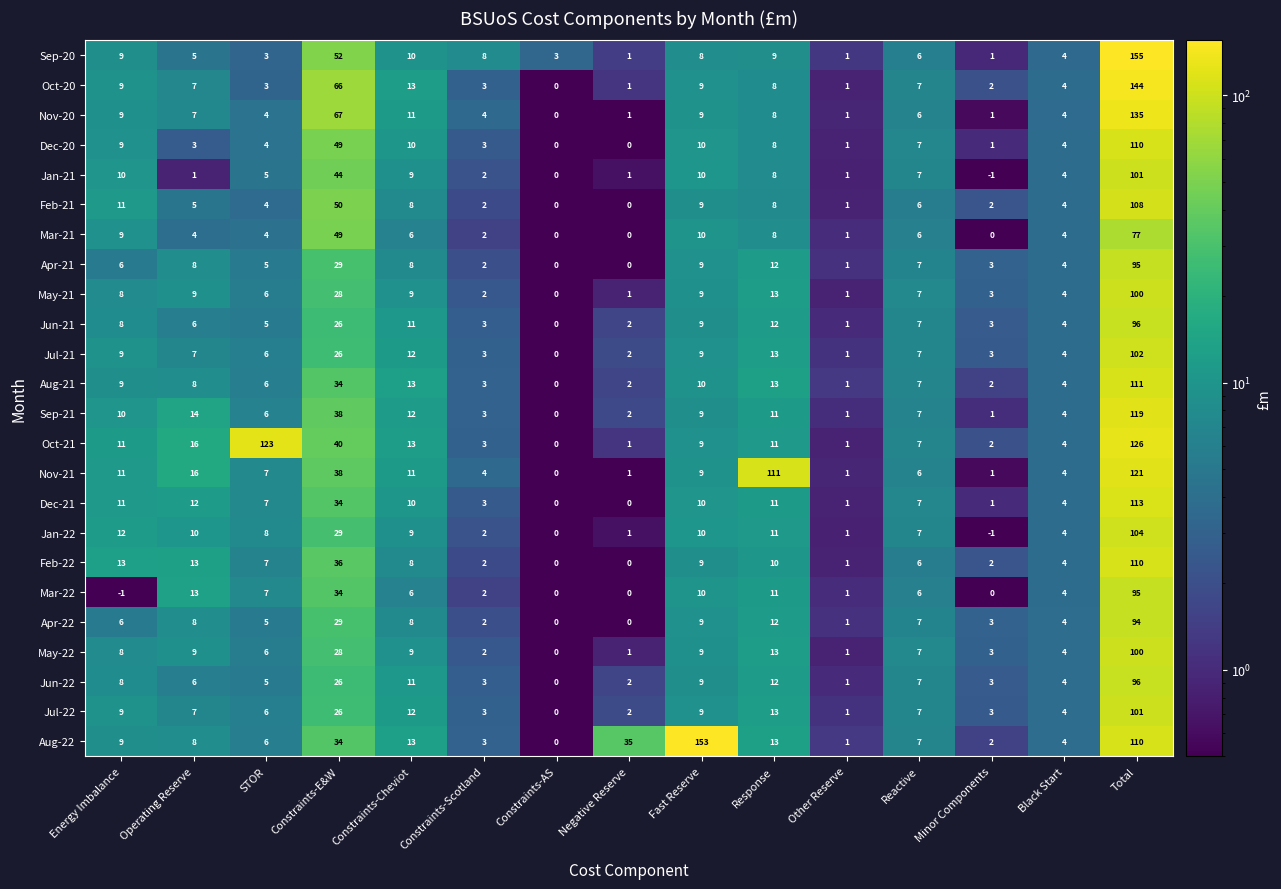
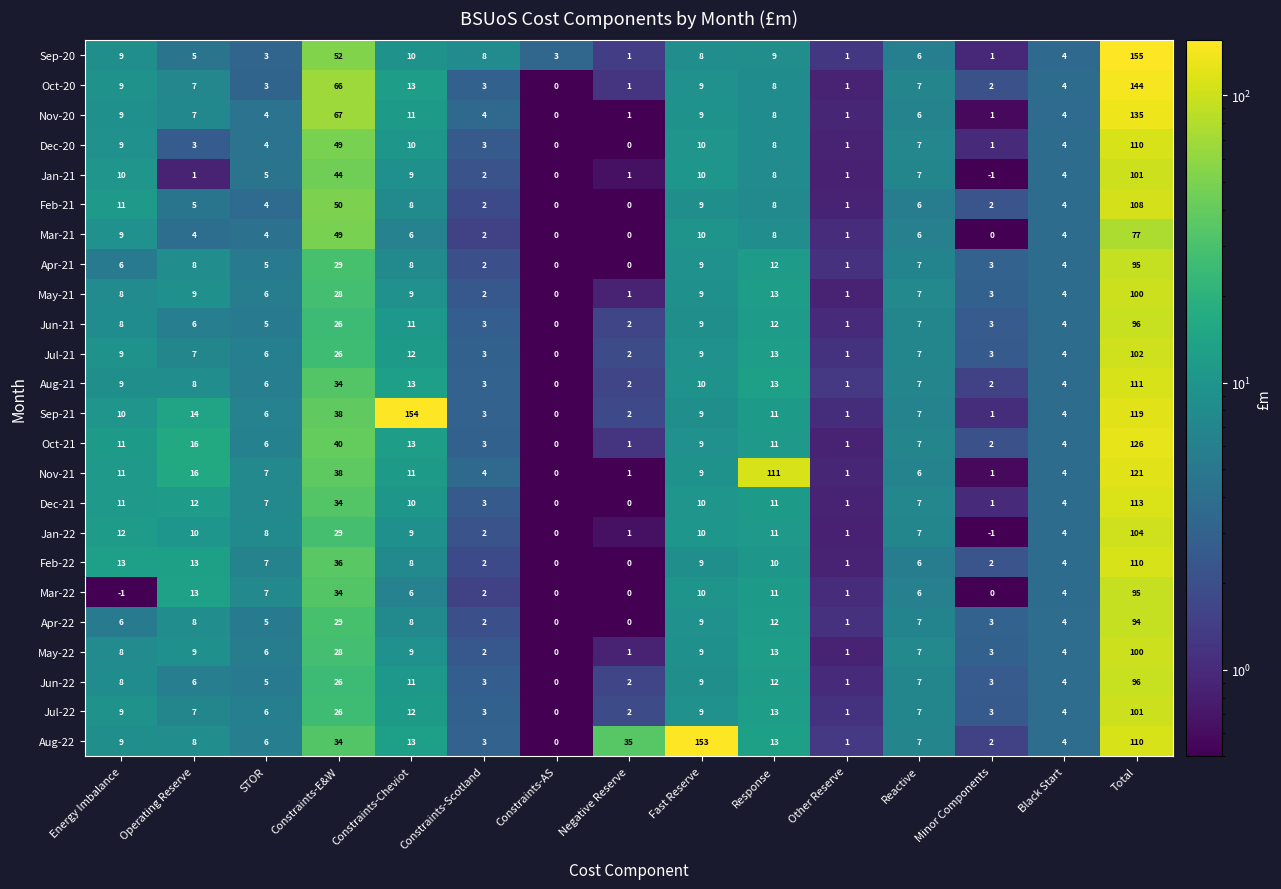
  {
    "Sep-21": {
      "Energy Imbalance": 10,
      "Operating Reserve": 14,
      "STOR": 6,
      "Constraints-E&W": 38,
-     "Constraints-Cheviot": 12,
+     "Constraints-Cheviot": 154,
      "Constraints-Scotland": 3,
      "Constraints-AS": 0,
      "Negative Reserve": 2,
      "Fast Reserve": 9,
      "Response": 11,
      "Other Reserve": 1,
      "Reactive": 7,
      "Minor Components": 1,
      "Black Start": 4,
      "Total": 119
    },
    "Oct-21": {
      "Energy Imbalance": 11,
      "Operating Reserve": 16,
-     "STOR": 123,
+     "STOR": 6,
      "Constraints-E&W": 40,
      "Constraints-Cheviot": 13,
      "Constraints-Scotland": 3,
      "Constraints-AS": 0,
      "Negative Reserve": 1,
      "Fast Reserve": 9,
      "Response": 11,
      "Other Reserve": 1,
      "Reactive": 7,
      "Minor Components": 2,
      "Black Start": 4,
      "Total": 126
    }
  }
